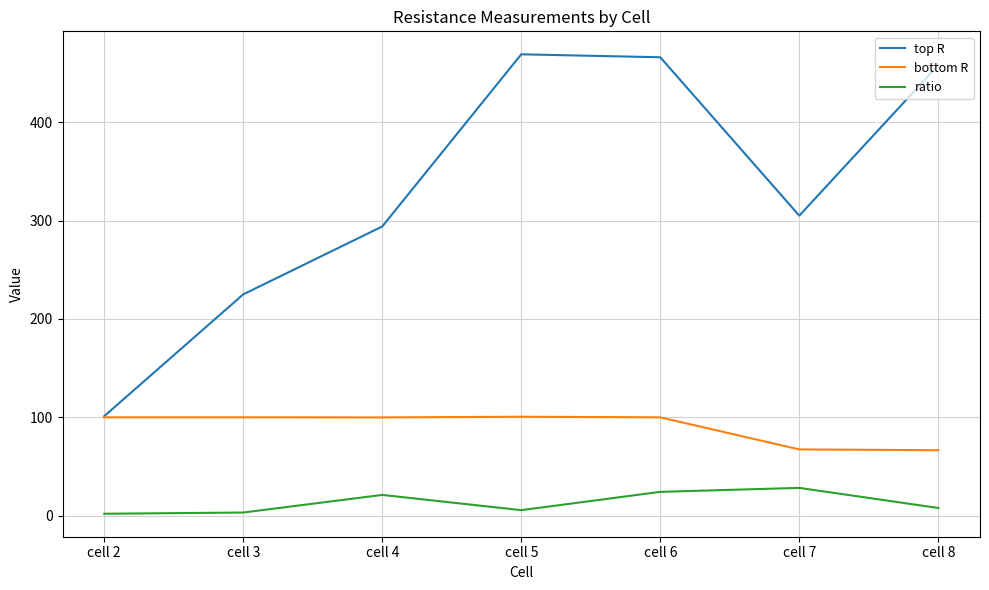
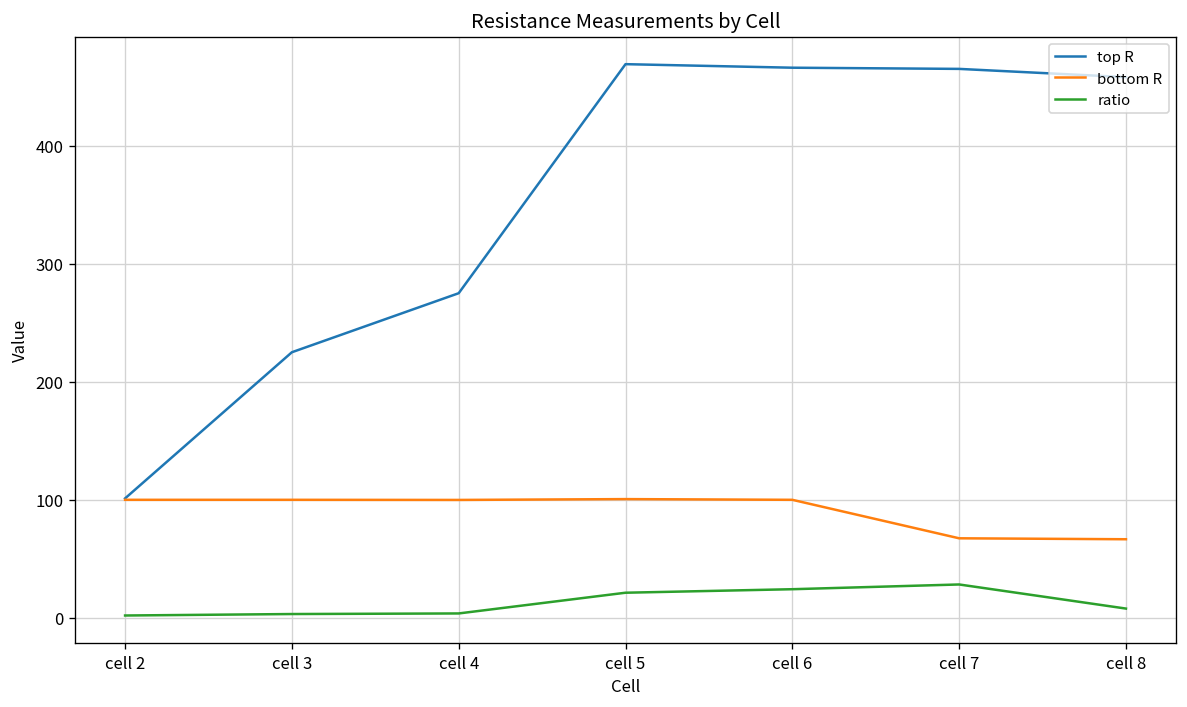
  {
    "top R": {
      "cell 3": 230,
-     "cell 4": 290,
+     "cell 4": 280,
      "cell 5": 470,
      "cell 6": 470,
-     "cell 7": 310
+     "cell 7": 470
    },
    "bottom R": {
      "cell 3": 100,
      "cell 4": 100,
      "cell 5": 100,
      "cell 6": 100,
      "cell 7": 70,
      "cell 8": 70
    },
    "ratio": {
      "cell 2": 0,
      "cell 3": 0,
-     "cell 4": 20,
-     "cell 5": 10,
+     "cell 4": 0,
+     "cell 5": 20,
      "cell 6": 20,
      "cell 7": 30,
      "cell 8": 10
    }
  }
